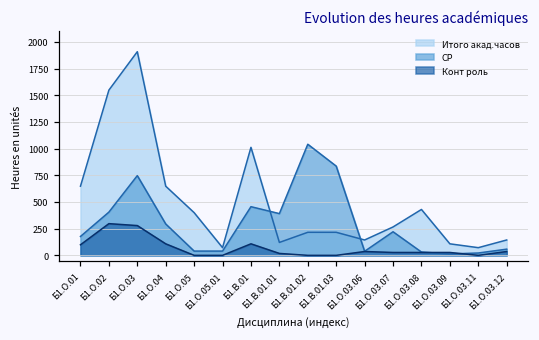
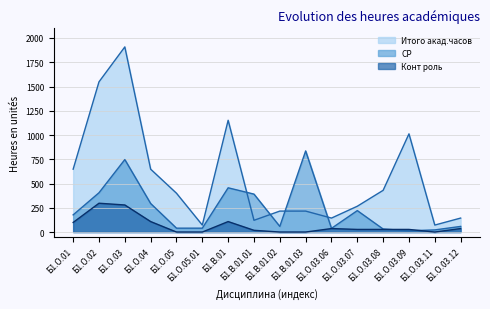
  {
    "Итого акад.часов": {
      "Б1.О.01": 600,
      "Б1.О.02": 1500,
      "Б1.О.03": 1900,
      "Б1.О.04": 600,
      "Б1.О.05": 400,
      "Б1.О.05.01": 100,
-     "Б1.В.01": 1000,
+     "Б1.В.01": 1200,
      "Б1.В.01.01": 100,
      "Б1.В.01.02": 200,
      "Б1.В.01.03": 200,
      "Б1.О.03.06": 100,
      "Б1.О.03.07": 300,
      "Б1.О.03.08": 400,
-     "Б1.О.03.09": 100,
+     "Б1.О.03.09": 1000,
      "Б1.О.03.11": 100,
      "Б1.О.03.12": 100
    },
    "СР": {
      "Б1.О.01": 200,
      "Б1.О.02": 400,
      "Б1.О.03": 700,
      "Б1.О.04": 300,
      "Б1.О.05": 0,
      "Б1.О.05.01": 0,
      "Б1.В.01": 500,
      "Б1.В.01.01": 400,
-     "Б1.В.01.02": 1000,
+     "Б1.В.01.02": 100,
      "Б1.В.01.03": 800,
      "Б1.О.03.07": 200
    },
    "Конт роль": {
      "Б1.О.01": 100,
      "Б1.О.02": 300,
      "Б1.О.03": 300,
      "Б1.О.04": 100,
      "Б1.О.05": 0,
      "Б1.О.05.01": 0,
      "Б1.В.01": 100,
      "Б1.В.01.01": 0,
      "Б1.В.01.02": 0,
      "Б1.В.01.03": 0,
      "Б1.О.03.07": 0
    }
  }
